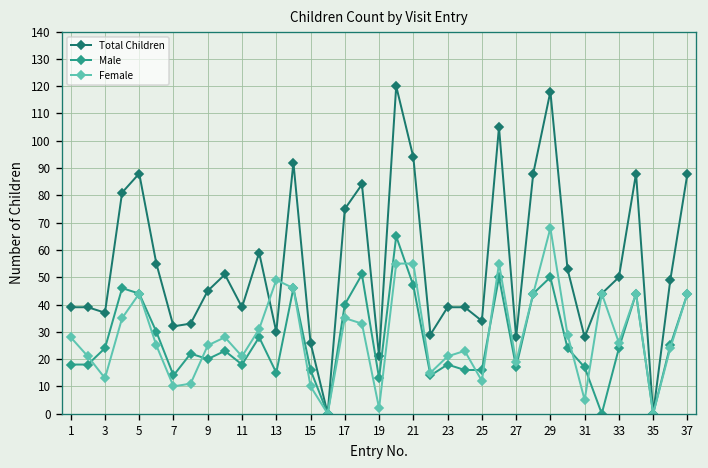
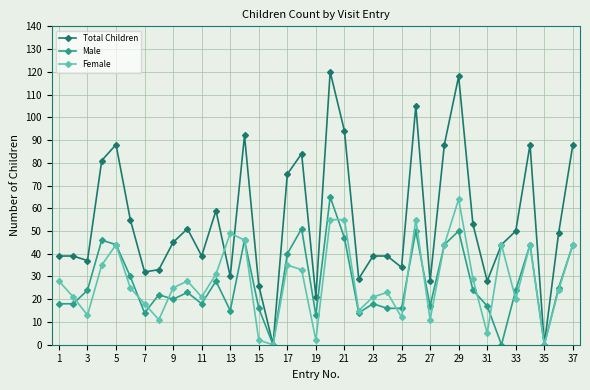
  {
    "Female": {
      "1": 28,
      "3": 13,
-     "7": 10,
+     "7": 18,
      "9": 25,
      "11": 21,
      "13": 49,
-     "15": 10,
+     "15": 2,
      "17": 35,
      "19": 2,
      "21": 55,
      "23": 21,
      "25": 12,
-     "27": 19,
-     "29": 68,
+     "27": 11,
+     "29": 64,
      "31": 5,
-     "33": 26
+     "33": 20
    }
  }
